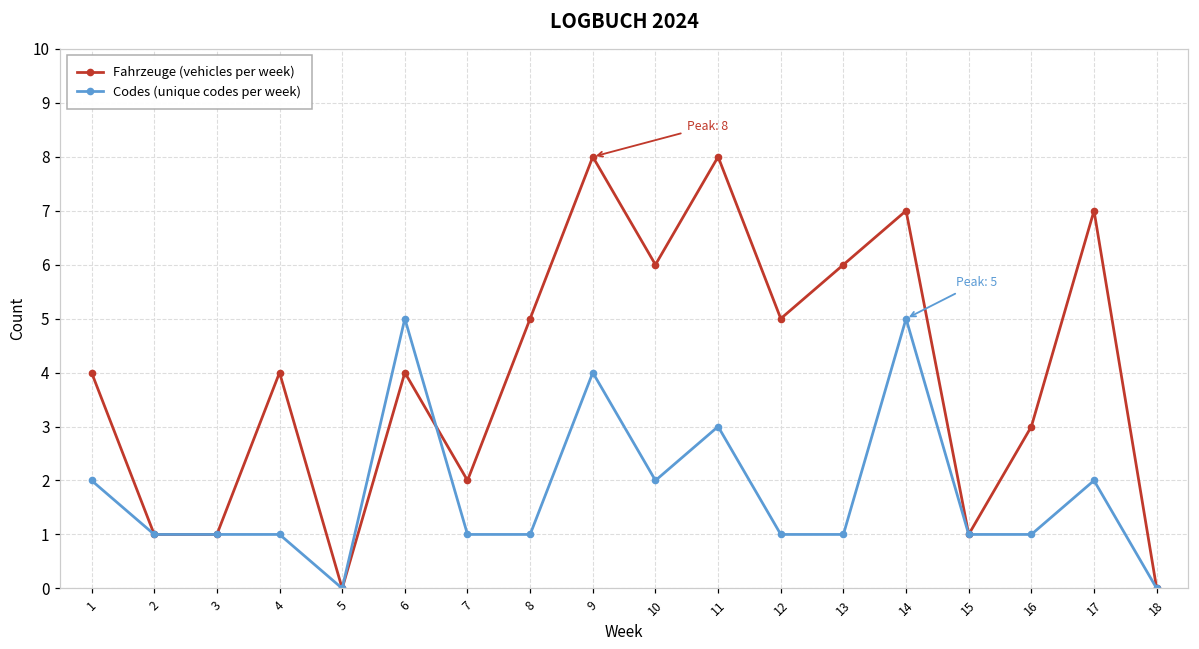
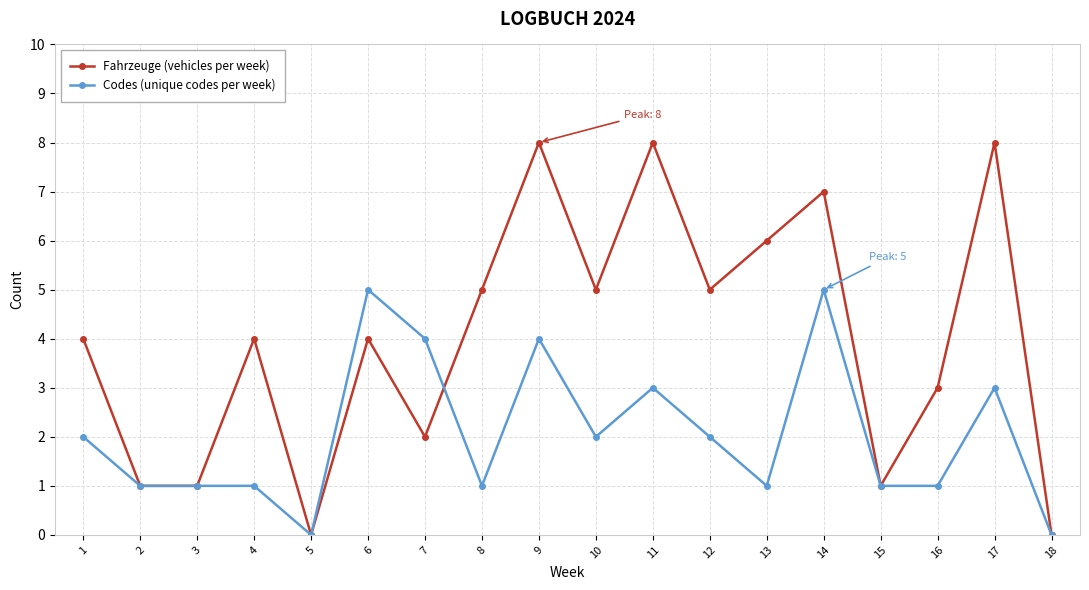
  {
    "Fahrzeuge (vehicles per week)": {
      "1": 4,
      "4": 4,
      "6": 4,
      "7": 2,
      "8": 5,
      "9": 8,
-     "10": 6,
+     "10": 5,
      "12": 5,
      "13": 6,
      "14": 7,
      "16": 3,
-     "17": 7
+     "17": 8
    },
    "Codes (unique codes per week)": {
      "1": 2,
      "4": 1,
      "6": 5,
-     "7": 1,
+     "7": 4,
      "8": 1,
      "9": 4,
      "10": 2,
      "11": 3,
-     "12": 1,
+     "12": 2,
      "13": 1,
      "16": 1,
-     "17": 2
+     "17": 3
    }
  }
